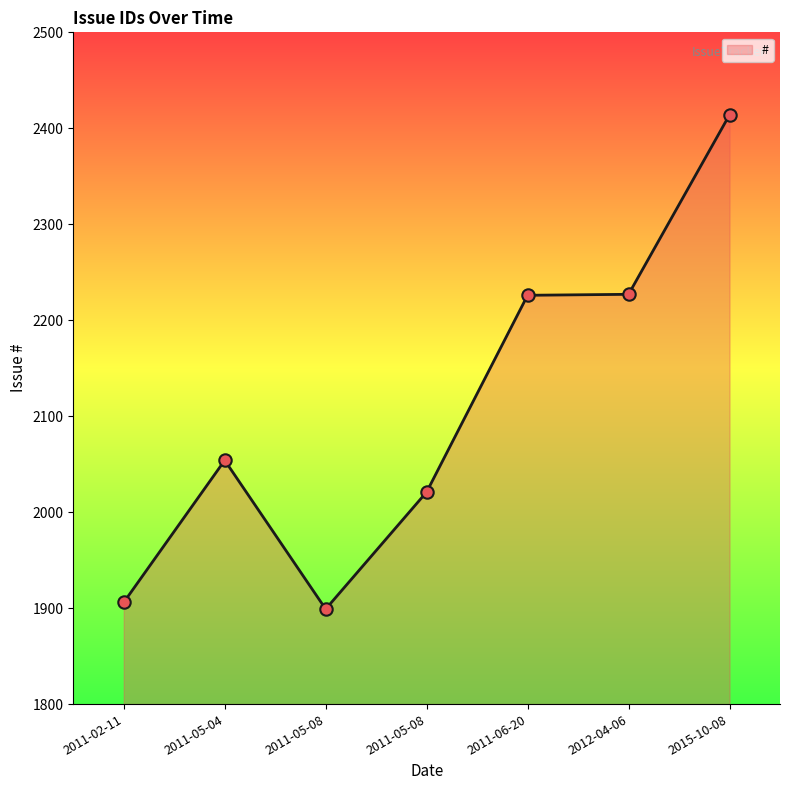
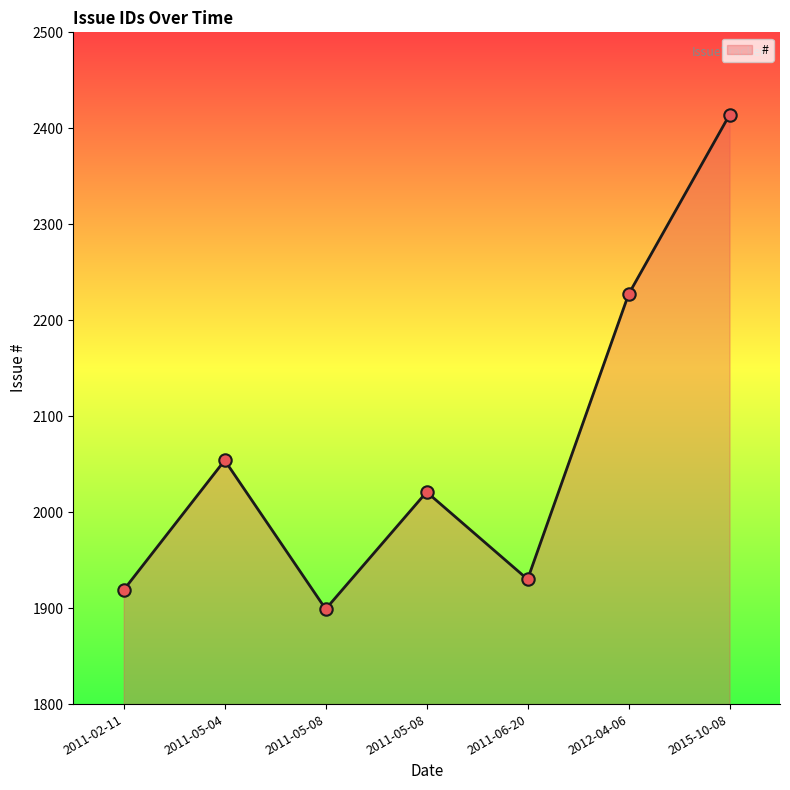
  {
-   "2011-02-11": 1910,
+   "2011-02-11": 1920,
    "2011-05-04": 2050,
-   "2011-06-20": 2230,
+   "2011-06-20": 1930,
    "2012-04-06": 2230,
    "2015-10-08": 2410
  }
